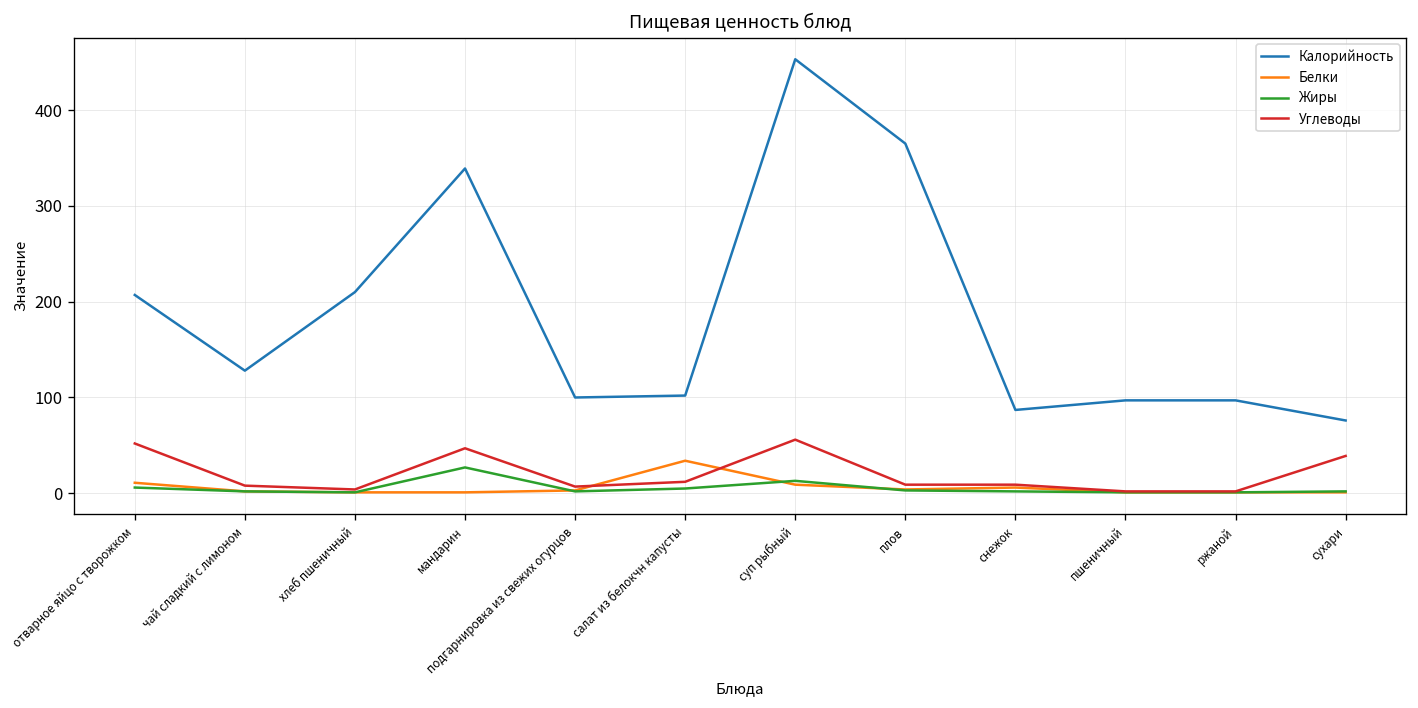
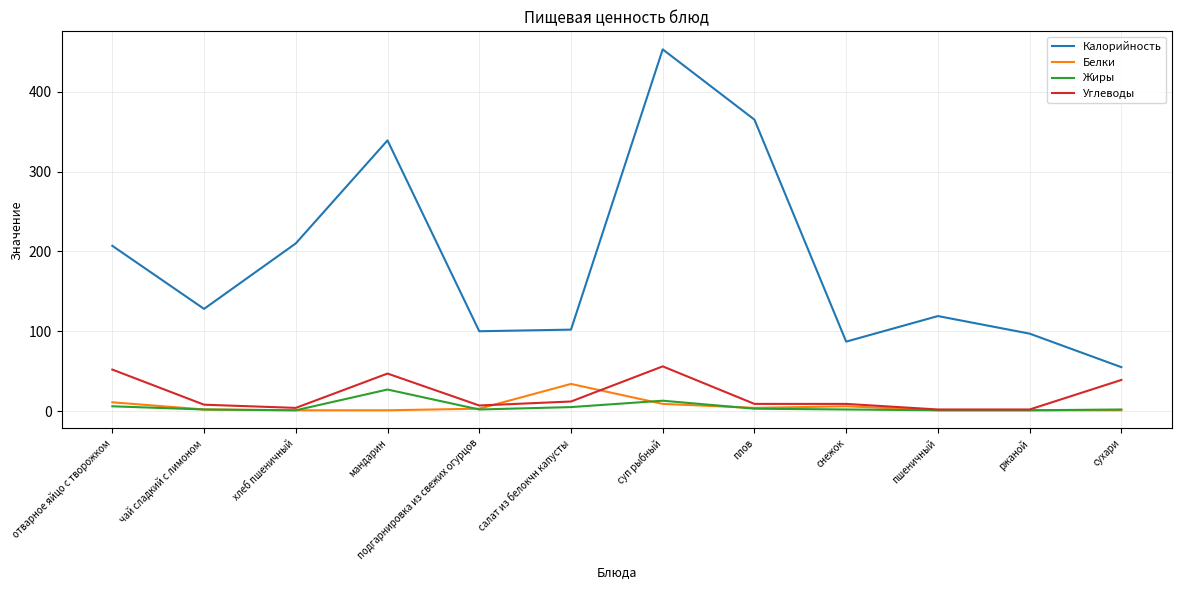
  {
    "Калорийность": {
      "отварное яйцо с творожком": 210,
      "чай сладкий с лимоном": 130,
      "хлеб пшеничный": 210,
      "мандарин": 340,
      "подгарнировка из свежих огурцов": 100,
      "салат из белокчн капусты": 100,
      "суп рыбный": 450,
      "плов": 370,
      "снежок": 90,
-     "пшеничный": 100,
+     "пшеничный": 120,
      "ржаной": 100,
-     "сухари": 80
+     "сухари": 60
    },
    "Белки": {
      "отварное яйцо с творожком": 10,
      "мандарин": 0,
      "салат из белокчн капусты": 30,
      "суп рыбный": 10
    },
    "Жиры": {
      "отварное яйцо с творожком": 10,
      "мандарин": 30,
      "салат из белокчн капусты": 10,
      "суп рыбный": 10,
      "снежок": 0
    },
    "Углеводы": {
      "отварное яйцо с творожком": 50,
      "чай сладкий с лимоном": 10,
      "мандарин": 50,
      "подгарнировка из свежих огурцов": 10,
      "салат из белокчн капусты": 10,
      "суп рыбный": 60,
      "плов": 10,
      "сухари": 40
    }
  }
